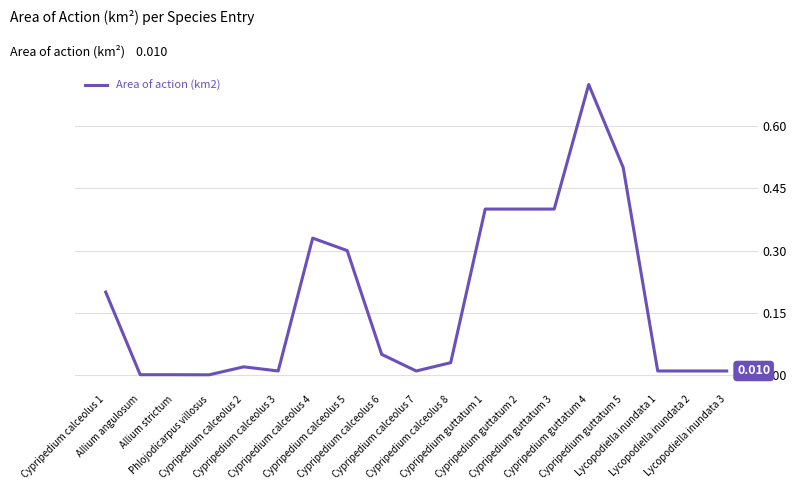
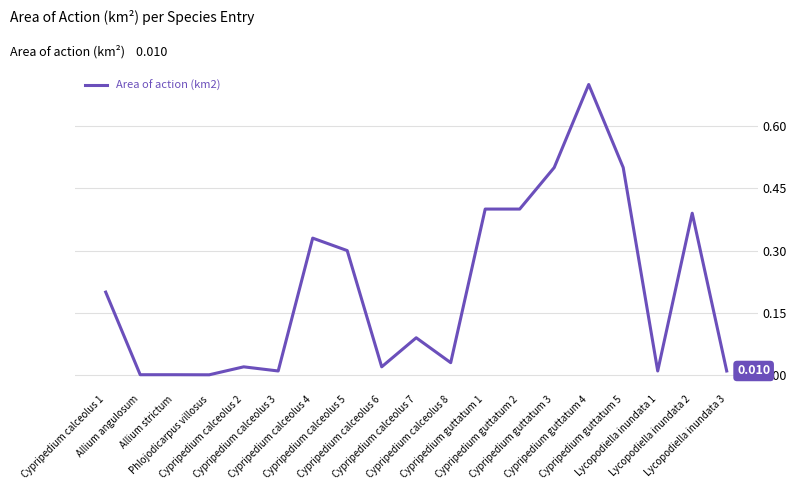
  {
    "Cypripedium calceolus 1": 0.20,
    "Allium angulosum": 0.00,
    "Allium strictum": 0.00,
    "Phlojodicarpus villosus": 0.00,
    "Cypripedium calceolus 2": 0.02,
    "Cypripedium calceolus 3": 0.01,
    "Cypripedium calceolus 4": 0.33,
    "Cypripedium calceolus 5": 0.30,
-   "Cypripedium calceolus 6": 0.05,
-   "Cypripedium calceolus 7": 0.01,
+   "Cypripedium calceolus 6": 0.02,
+   "Cypripedium calceolus 7": 0.09,
    "Cypripedium calceolus 8": 0.03,
    "Cypripedium guttatum 1": 0.40,
    "Cypripedium guttatum 2": 0.40,
-   "Cypripedium guttatum 3": 0.4,
+   "Cypripedium guttatum 3": 0.5,
    "Cypripedium guttatum 4": 0.70,
    "Cypripedium guttatum 5": 0.50,
    "Lycopodiella inundata 1": 0.01,
-   "Lycopodiella inundata 2": 0.01
+   "Lycopodiella inundata 2": 0.39
  }
